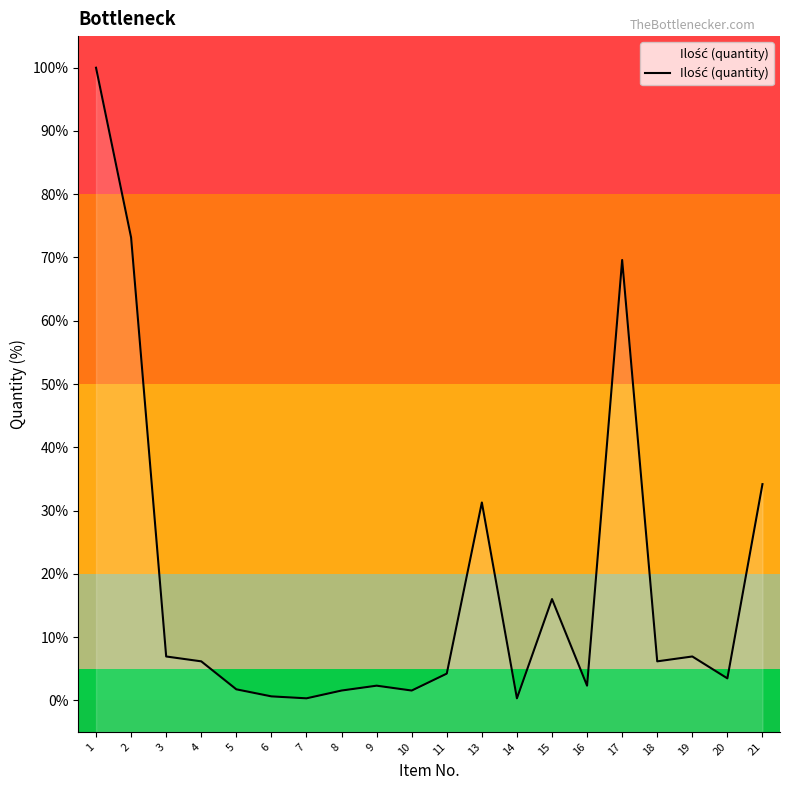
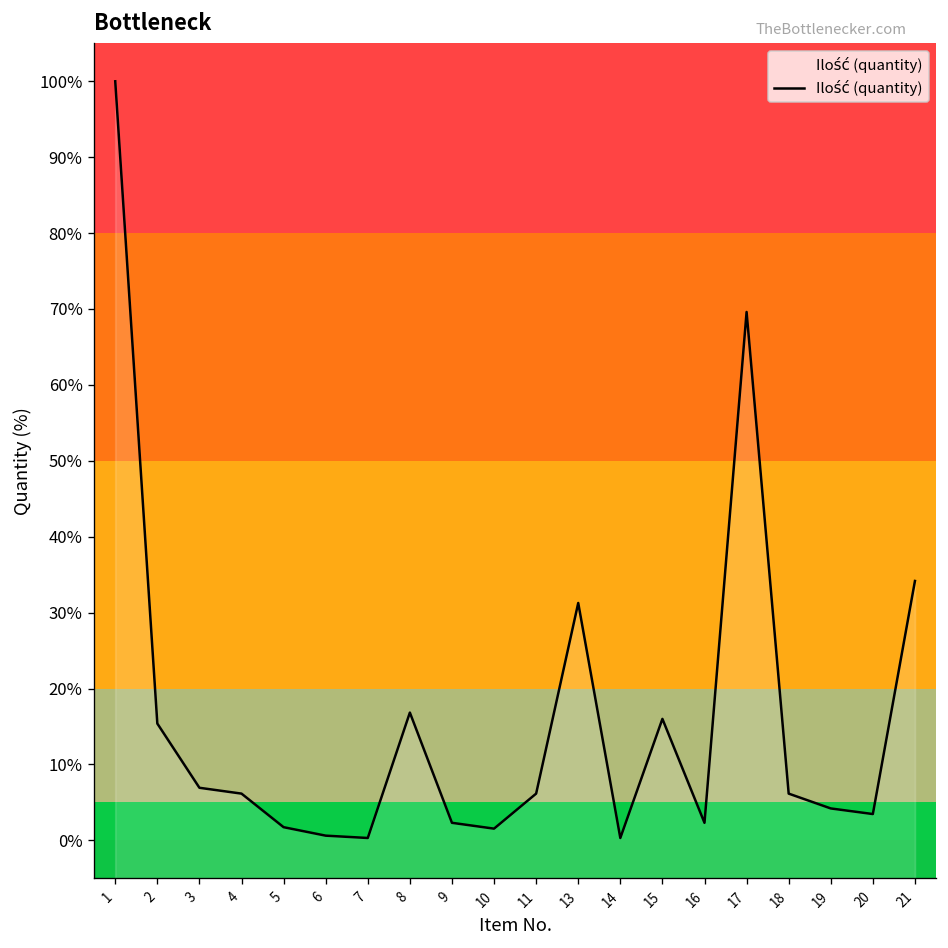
  {
    "1": "100%",
-   "2": "73%",
+   "2": "15%",
    "3": "7%",
    "4": "6%",
    "5": "2%",
    "6": "1%",
    "7": "0%",
-   "8": "2%",
+   "8": "17%",
    "9": "2%",
    "10": "2%",
-   "11": "4%",
+   "11": "6%",
    "13": "31%",
    "14": "0%",
    "15": "16%",
    "16": "2%",
    "17": "70%",
    "18": "6%",
-   "19": "7%",
+   "19": "4%",
    "20": "3%",
    "21": "34%"
  }
